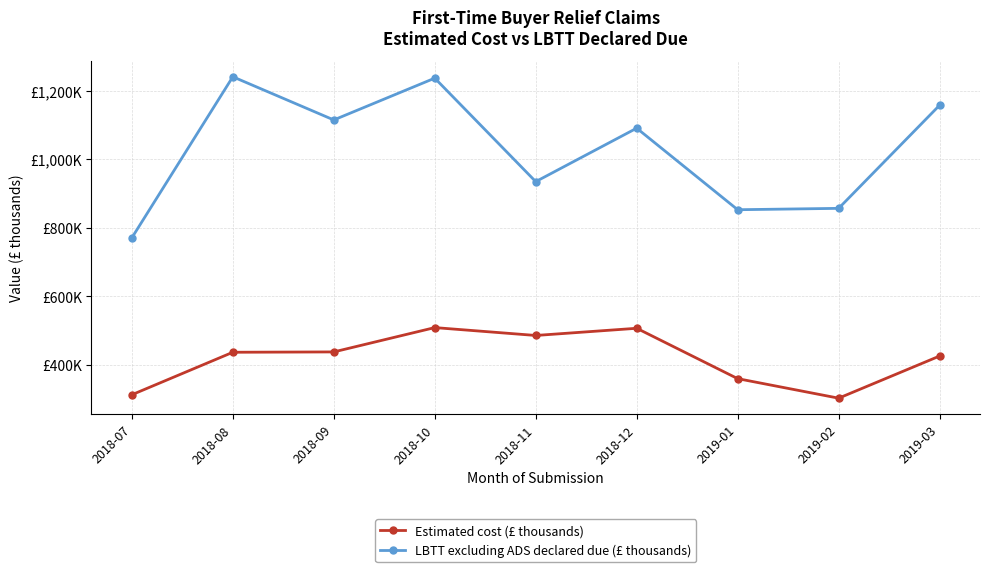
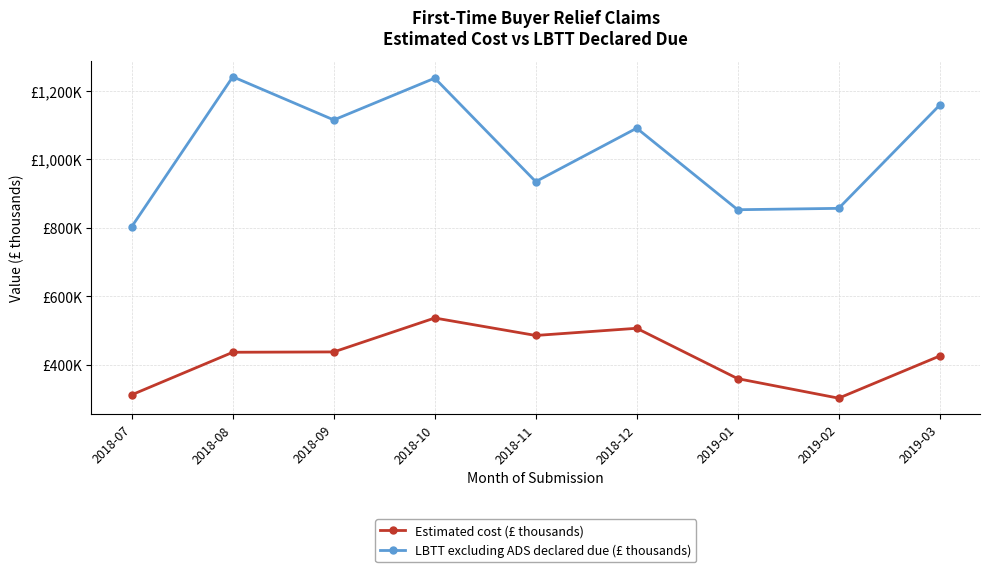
  {
    "Estimated cost (£ thousands)": {
      "2018-07": "£310,000",
      "2018-08": "£440,000",
      "2018-09": "£440,000",
-     "2018-10": "£510,000",
+     "2018-10": "£540,000",
      "2018-11": "£490,000",
      "2018-12": "£510,000",
      "2019-01": "£360,000",
      "2019-02": "£300,000",
      "2019-03": "£430,000"
    },
    "LBTT excluding ADS declared due (£ thousands)": {
-     "2018-07": "£770,000",
+     "2018-07": "£800,000",
      "2018-08": "£1,240,000",
      "2018-09": "£1,120,000",
      "2018-10": "£1,240,000",
      "2018-11": "£940,000",
      "2018-12": "£1,090,000",
      "2019-01": "£850,000",
      "2019-02": "£860,000",
      "2019-03": "£1,160,000"
    }
  }
